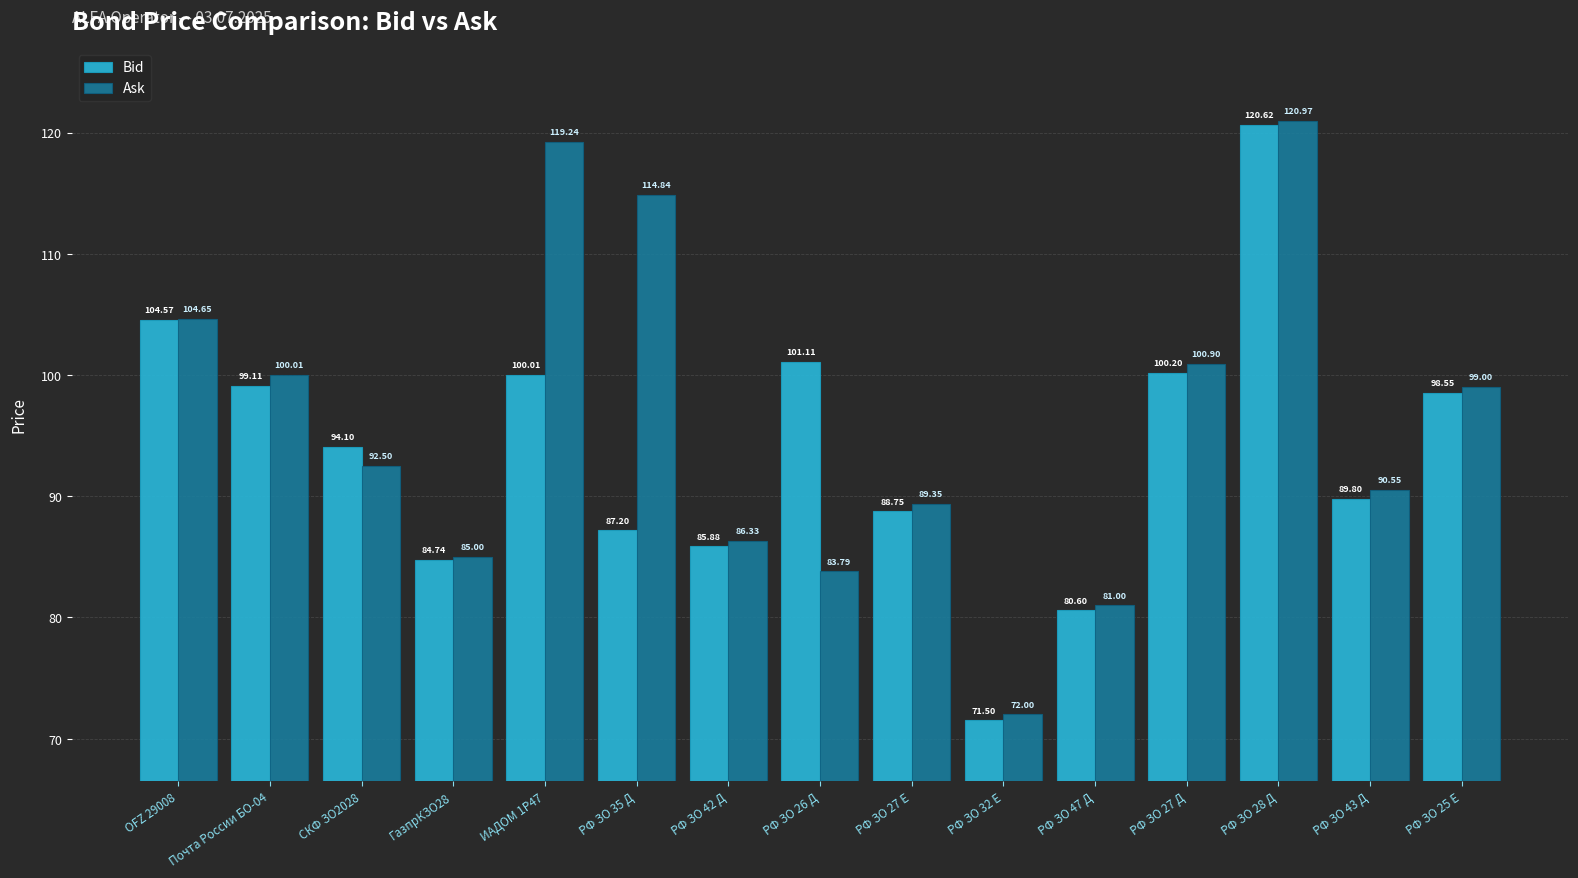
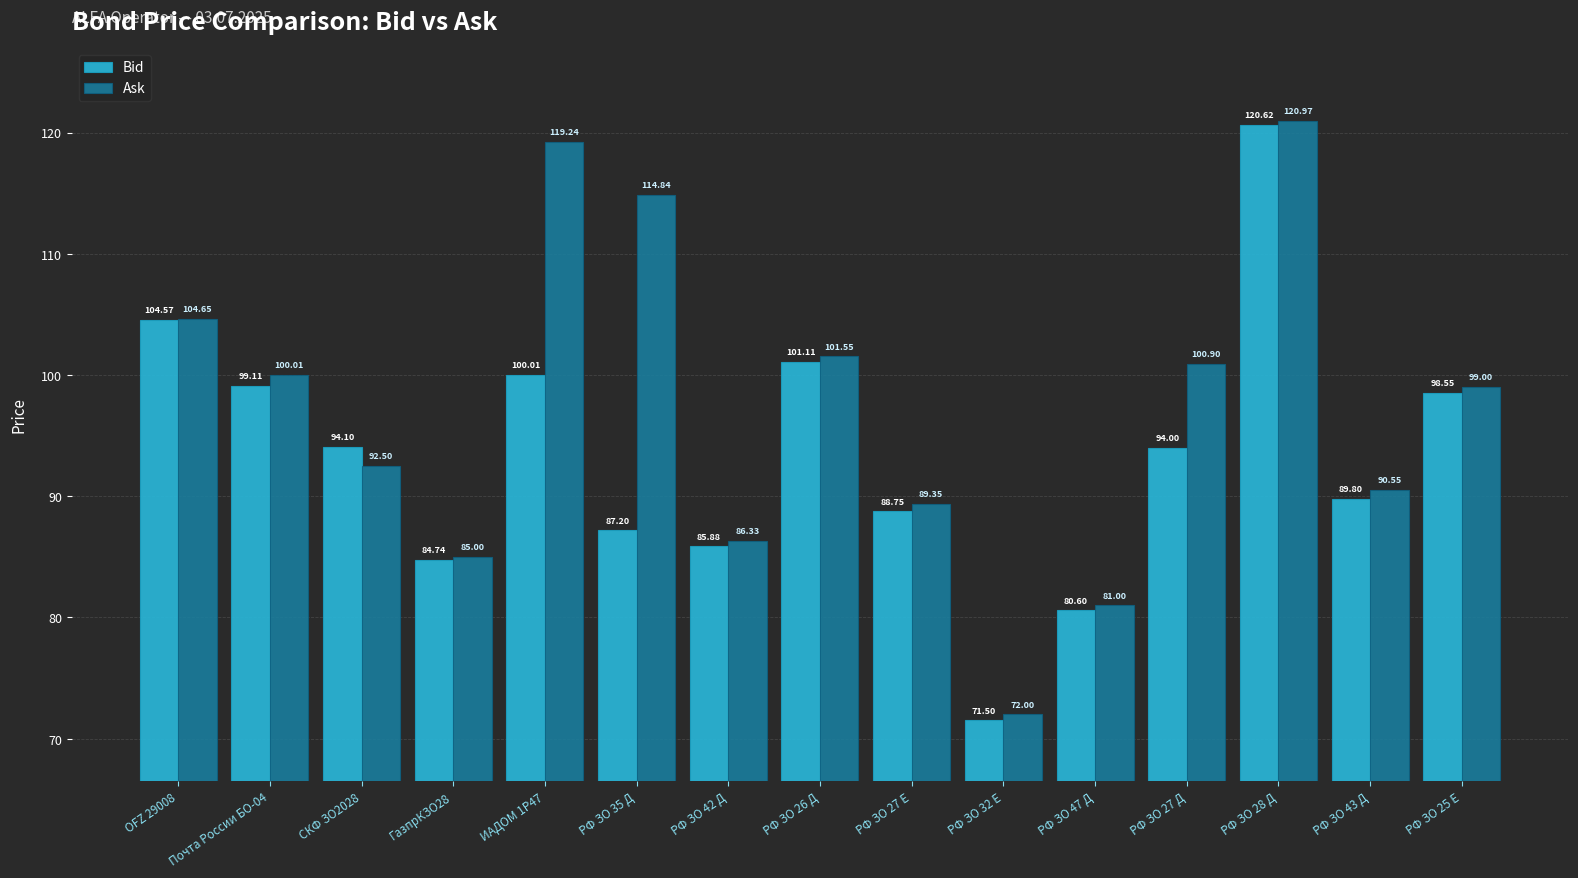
  {
    "Bid": {
      "OFZ 29008": 104.57,
      "Почта России БО-04": 99.11,
      "СКФ ЗО2028": 94.10,
      "ГазпрКЗО28": 84.74,
      "ИАДОМ 1P47": 100.01,
      "РФ ЗО 35 Д": 87.20,
      "РФ ЗО 42 Д": 85.88,
      "РФ ЗО 26 Д": 101.11,
      "РФ ЗО 27 Е": 88.75,
      "РФ ЗО 32 Е": 71.50,
      "РФ ЗО 47 Д": 80.60,
-     "РФ ЗО 27 Д": 100.20,
+     "РФ ЗО 27 Д": 94.00,
      "РФ ЗО 28 Д": 120.62,
      "РФ ЗО 43 Д": 89.80,
      "РФ ЗО 25 Е": 98.55
    },
    "Ask": {
      "OFZ 29008": 104.65,
      "Почта России БО-04": 100.01,
      "СКФ ЗО2028": 92.50,
      "ГазпрКЗО28": 85.00,
      "ИАДОМ 1P47": 119.24,
      "РФ ЗО 35 Д": 114.84,
      "РФ ЗО 42 Д": 86.33,
-     "РФ ЗО 26 Д": 83.79,
+     "РФ ЗО 26 Д": 101.55,
      "РФ ЗО 27 Е": 89.35,
      "РФ ЗО 32 Е": 72.00,
      "РФ ЗО 47 Д": 81.00,
      "РФ ЗО 27 Д": 100.90,
      "РФ ЗО 28 Д": 120.97,
      "РФ ЗО 43 Д": 90.55,
      "РФ ЗО 25 Е": 99.00
    }
  }
